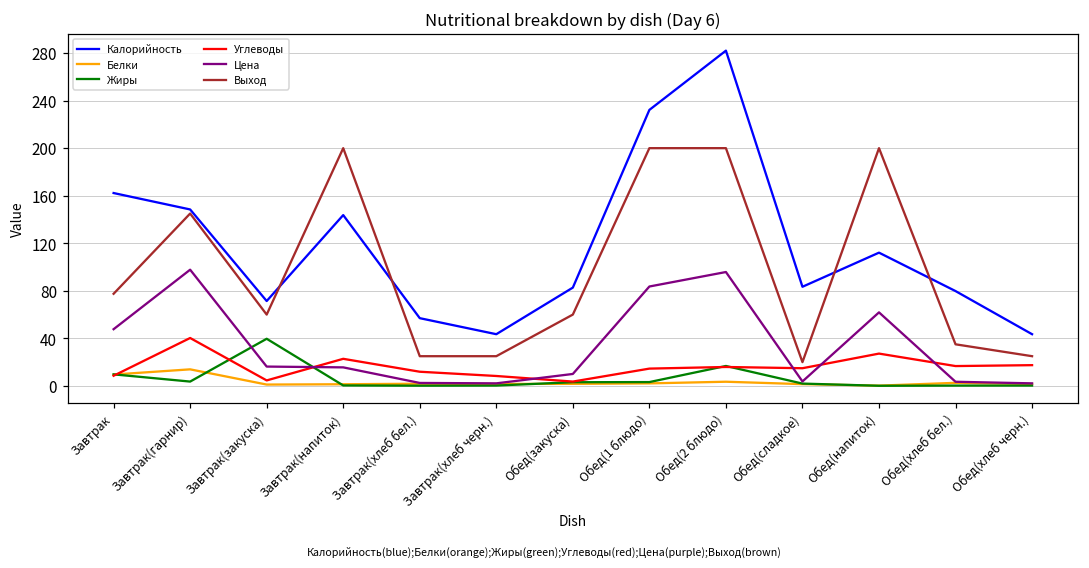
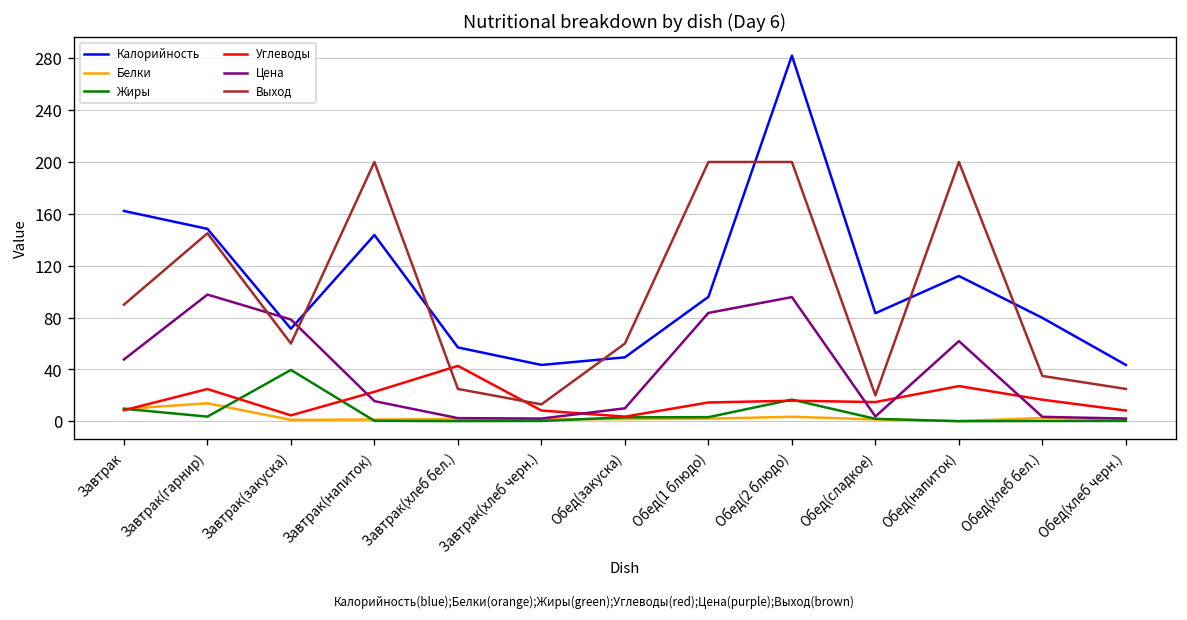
  {
    "Калорийность": {
      "Завтрак": 162,
      "Завтрак(гарнир)": 148,
      "Завтрак(закуска)": 71,
      "Завтрак(напиток)": 144,
      "Завтрак(хлеб бел.)": 57,
      "Завтрак(хлеб черн.)": 44,
-     "Обед(закуска)": 83,
-     "Обед(1 блюдо)": 232,
+     "Обед(закуска)": 49,
+     "Обед(1 блюдо)": 96,
      "Обед(2 блюдо)": 282,
      "Обед(сладкое)": 83,
      "Обед(напиток)": 112,
      "Обед(хлеб бел.)": 80,
      "Обед(хлеб черн.)": 44
    },
    "Белки": {
      "Завтрак(гарнир)": 14,
      "Завтрак(закуска)": 1,
      "Обед(2 блюдо)": 4
    },
    "Жиры": {
      "Завтрак(гарнир)": 4,
      "Завтрак(закуска)": 40
    },
    "Углеводы": {
-     "Завтрак(гарнир)": 40,
+     "Завтрак(гарнир)": 25,
      "Завтрак(закуска)": 5,
      "Завтрак(напиток)": 23,
-     "Завтрак(хлеб бел.)": 12,
+     "Завтрак(хлеб бел.)": 43,
      "Завтрак(хлеб черн.)": 8,
      "Обед(1 блюдо)": 15,
      "Обед(сладкое)": 15,
      "Обед(напиток)": 27,
      "Обед(хлеб бел.)": 17,
-     "Обед(хлеб черн.)": 17
+     "Обед(хлеб черн.)": 8
    },
    "Цена": {
      "Завтрак": 48,
      "Завтрак(гарнир)": 98,
-     "Завтрак(закуска)": 16,
+     "Завтрак(закуска)": 79,
      "Завтрак(напиток)": 16,
      "Обед(закуска)": 10,
      "Обед(1 блюдо)": 84,
      "Обед(2 блюдо)": 96,
      "Обед(напиток)": 62
    },
    "Выход": {
-     "Завтрак": 78,
+     "Завтрак": 90,
      "Завтрак(гарнир)": 145,
      "Завтрак(закуска)": 60,
      "Завтрак(напиток)": 200,
      "Завтрак(хлеб бел.)": 25,
-     "Завтрак(хлеб черн.)": 25,
+     "Завтрак(хлеб черн.)": 13,
      "Обед(закуска)": 60,
      "Обед(1 блюдо)": 200,
      "Обед(2 блюдо)": 200,
      "Обед(сладкое)": 20,
      "Обед(напиток)": 200,
      "Обед(хлеб бел.)": 35,
      "Обед(хлеб черн.)": 25
    }
  }
